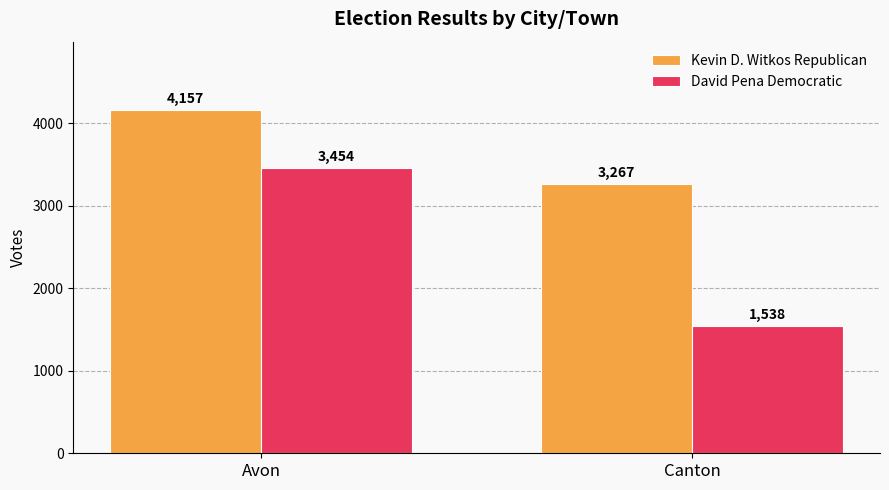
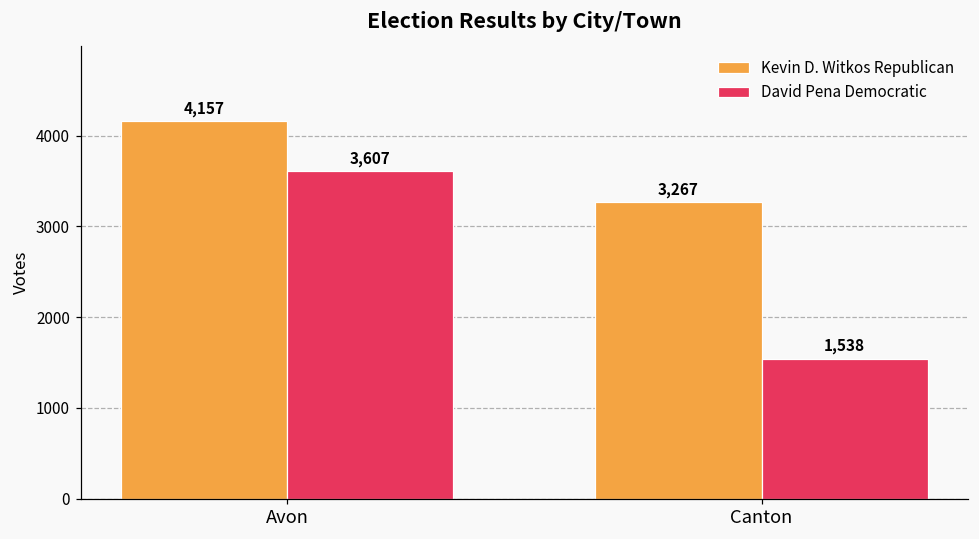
  {
    "Kevin D. Witkos Republican": {
      "Avon": "4,157",
      "Canton": "3,267"
    },
    "David Pena Democratic": {
-     "Avon": "3,454",
+     "Avon": "3,607",
      "Canton": "1,538"
    }
  }
